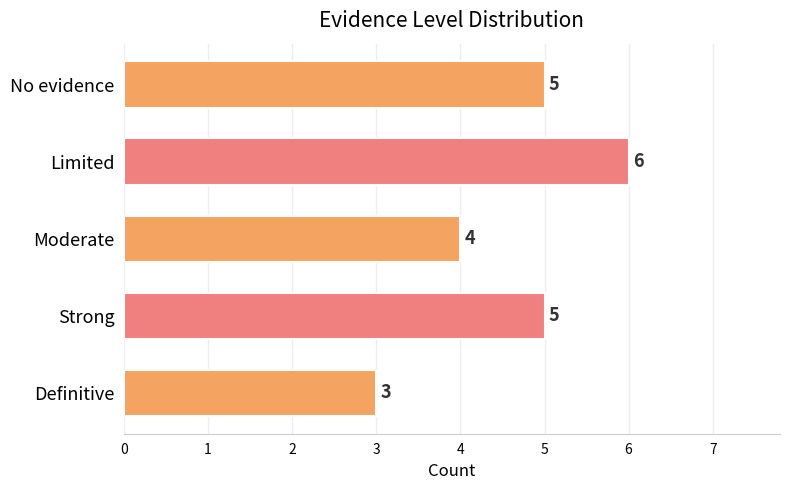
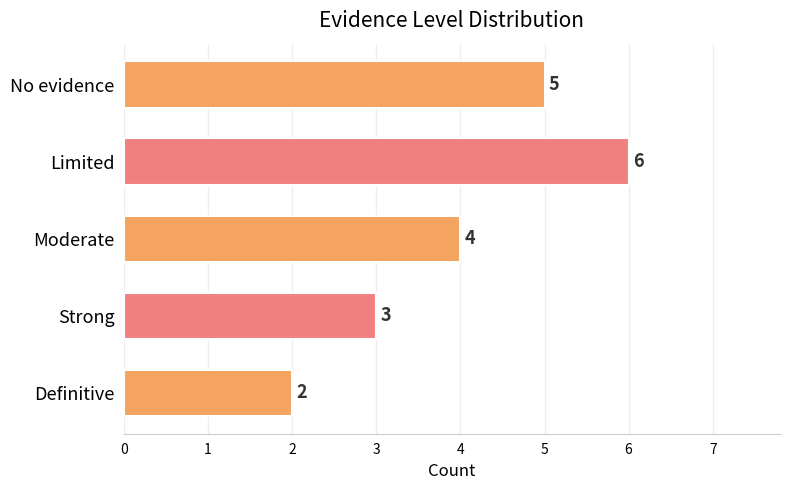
  {
    "No evidence": 5,
    "Limited": 6,
    "Moderate": 4,
-   "Strong": 5,
-   "Definitive": 3
+   "Strong": 3,
+   "Definitive": 2
  }
